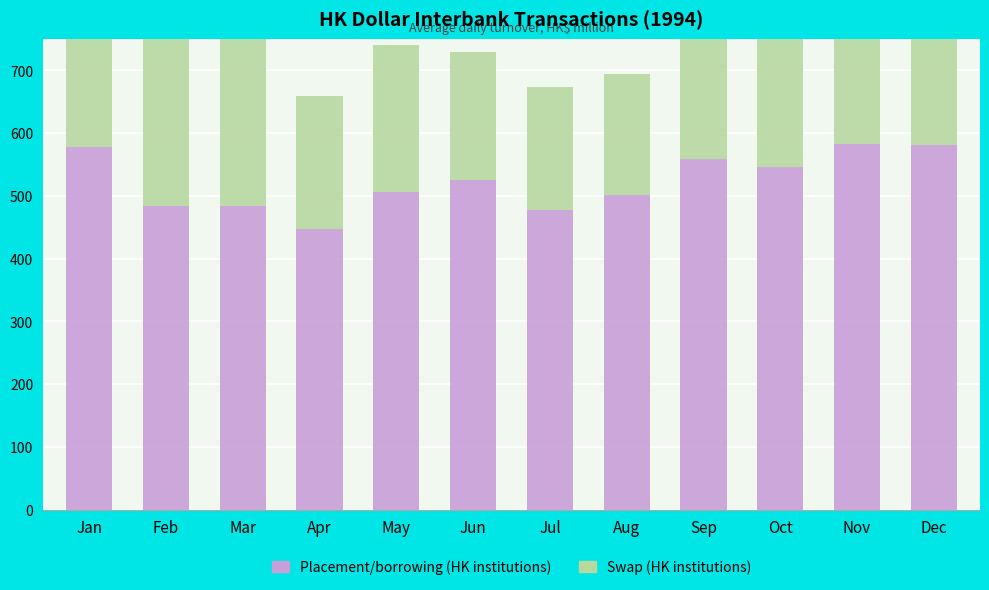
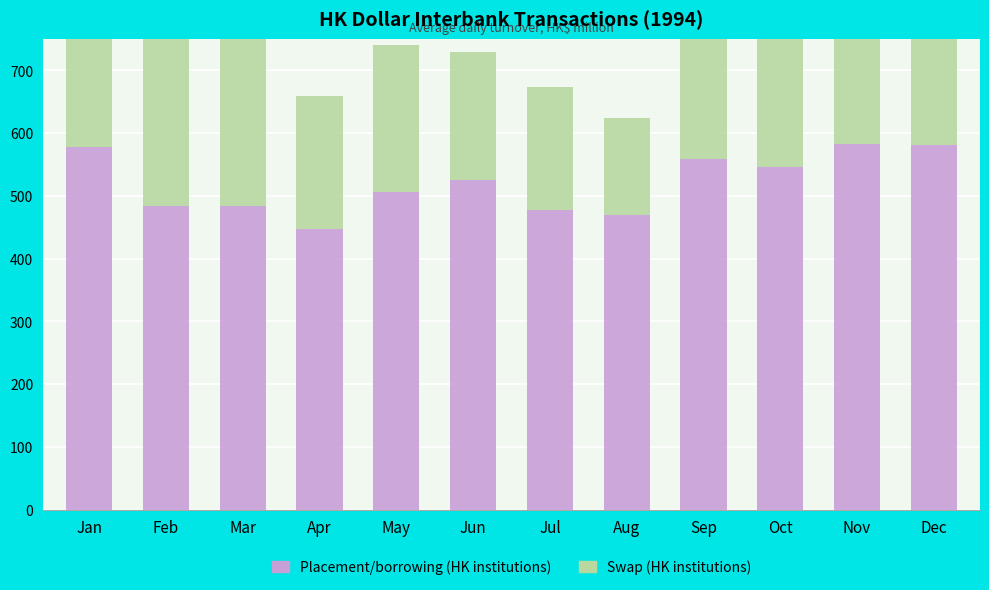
  {
    "Placement/borrowing (HK institutions)": {
      "Jan": 580,
      "Feb": 480,
      "Mar": 480,
      "Apr": 450,
      "May": 510,
      "Jun": 520,
      "Jul": 480,
-     "Aug": 500,
+     "Aug": 470,
      "Sep": 560,
      "Oct": 550,
      "Nov": 580,
      "Dec": 580
    },
    "Swap (HK institutions)": {
      "Apr": 210,
      "May": 240,
      "Jun": 200,
      "Jul": 200,
-     "Aug": 190
+     "Aug": 150
    }
  }
